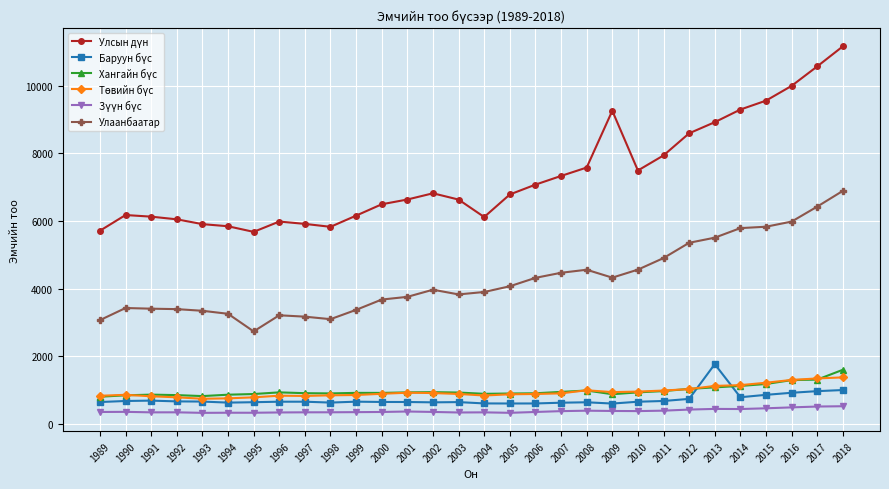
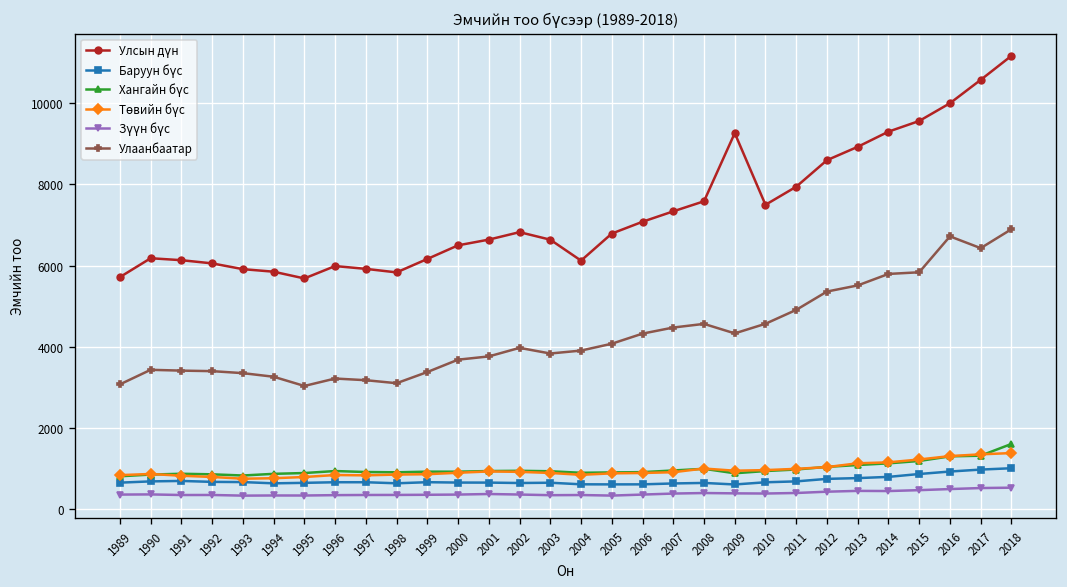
  {
    "Улсын дүн": {
      "1989": 5700,
      "1990": 6200,
      "1991": 6100,
      "1992": 6100,
      "1993": 5900,
      "1994": 5800,
      "1995": 5700,
      "1996": 6000,
      "1997": 5900,
      "1998": 5800,
      "1999": 6200,
      "2000": 6500,
      "2001": 6600,
      "2002": 6800,
      "2003": 6600,
      "2004": 6100,
      "2005": 6800,
      "2006": 7100,
      "2007": 7300,
      "2008": 7600,
      "2009": 9300,
      "2010": 7500,
      "2011": 7900,
      "2012": 8600,
      "2013": 8900,
      "2014": 9300,
      "2015": 9600,
      "2016": 10000,
      "2017": 10600,
      "2018": 11200
    },
    "Баруун бүс": {
      "1989": 600,
      "1990": 700,
      "1991": 700,
      "1992": 700,
      "1993": 700,
      "1994": 600,
      "1995": 600,
      "1996": 700,
      "1997": 700,
      "1998": 600,
      "1999": 700,
      "2000": 700,
      "2001": 700,
      "2002": 600,
      "2003": 600,
      "2004": 600,
      "2005": 600,
      "2006": 600,
      "2007": 600,
      "2008": 600,
      "2009": 600,
      "2010": 700,
      "2011": 700,
      "2012": 700,
-     "2013": 1800,
+     "2013": 800,
      "2014": 800,
      "2015": 900,
      "2016": 900,
      "2017": 1000,
      "2018": 1000
    },
    "Хангайн бүс": {
      "1993": 800,
      "1994": 900,
      "1995": 900,
      "1996": 900,
      "1997": 900,
      "2018": 1600
    },
    "Төвийн бүс": {
      "1993": 700,
      "1994": 800,
      "1995": 800,
      "1996": 800,
      "1997": 800,
      "2018": 1400
    },
    "Зүүн бүс": {
      "1989": 400,
      "1990": 400,
      "1991": 300,
      "1992": 300,
      "1993": 300,
      "1994": 300,
      "1995": 300,
      "1996": 300,
      "1997": 300,
      "1998": 300,
      "1999": 400,
      "2000": 400,
      "2001": 400,
      "2002": 400,
      "2003": 300,
      "2004": 300,
      "2005": 300,
      "2006": 400,
      "2007": 400,
      "2008": 400,
      "2009": 400,
      "2010": 400,
      "2011": 400,
      "2012": 400,
      "2013": 400,
      "2014": 400,
      "2015": 500,
      "2016": 500,
      "2017": 500,
      "2018": 500
    },
    "Улаанбаатар": {
      "1989": 3100,
      "1990": 3400,
      "1991": 3400,
      "1992": 3400,
      "1993": 3300,
      "1994": 3300,
-     "1995": 2700,
+     "1995": 3000,
      "1996": 3200,
      "1997": 3200,
      "1998": 3100,
      "1999": 3400,
      "2000": 3700,
      "2001": 3800,
      "2002": 4000,
      "2003": 3800,
      "2004": 3900,
      "2005": 4100,
      "2006": 4300,
      "2007": 4500,
      "2008": 4600,
      "2009": 4300,
      "2010": 4600,
      "2011": 4900,
      "2012": 5400,
      "2013": 5500,
      "2014": 5800,
      "2015": 5800,
-     "2016": 6000,
+     "2016": 6700,
      "2017": 6400,
      "2018": 6900
    }
  }
